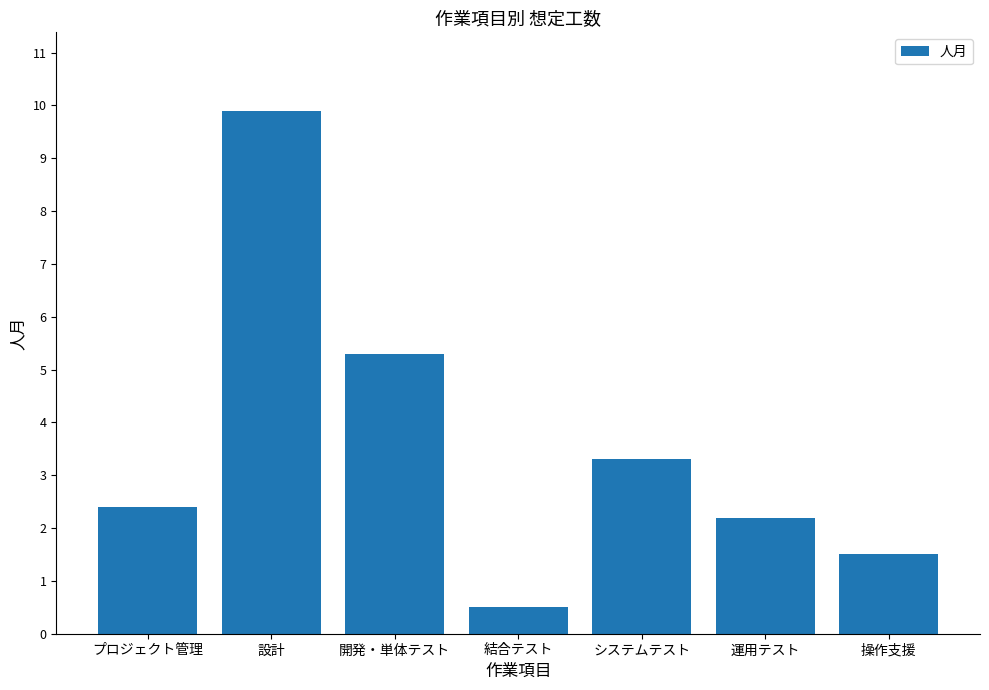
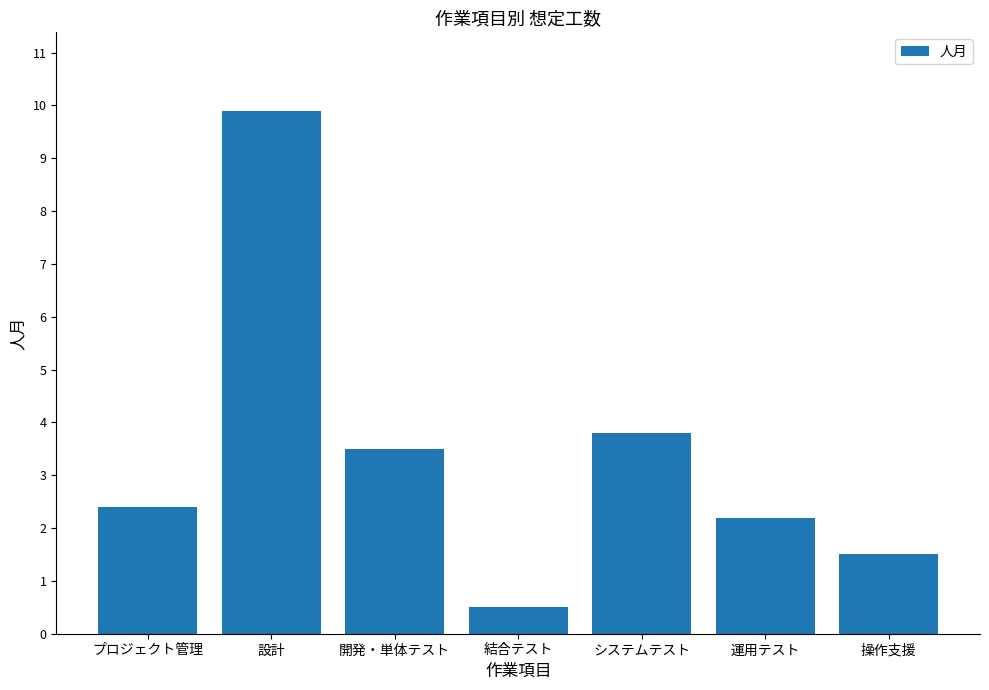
  {
    "プロジェクト管理": 2.4,
    "設計": 9.9,
-   "開発・単体テスト": 5.3,
+   "開発・単体テスト": 3.5,
    "結合テスト": 0.5,
-   "システムテスト": 3.3,
+   "システムテスト": 3.8,
    "運用テスト": 2.2,
    "操作支援": 1.5
  }
